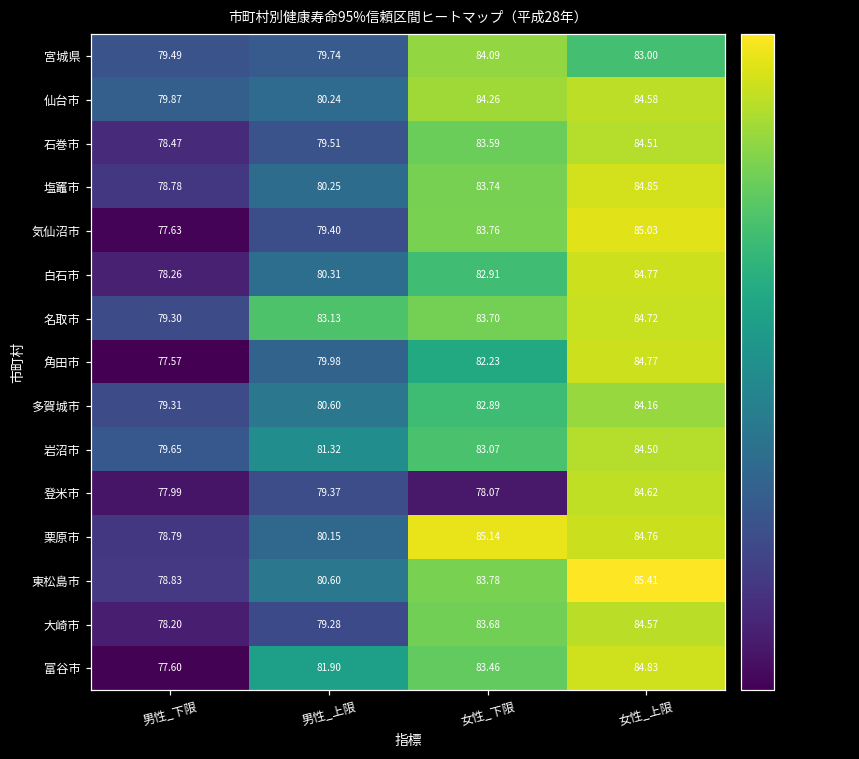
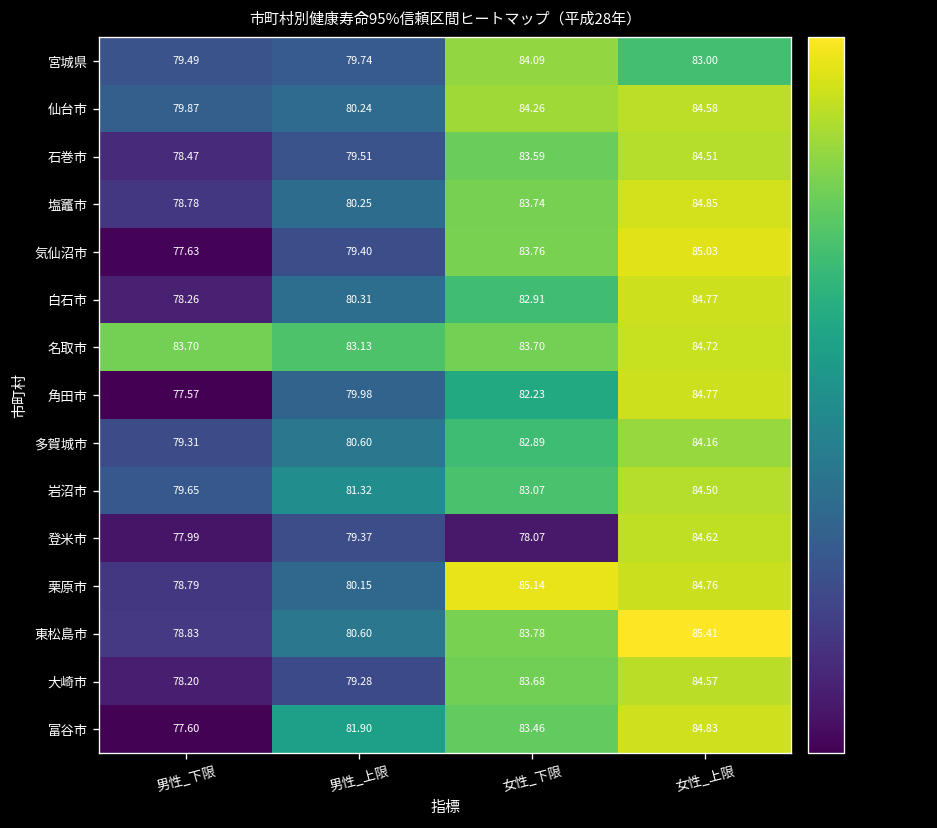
  {
    "宮城県": {
      "男性_下限": 79.49,
      "男性_上限": 79.74,
      "女性_下限": 84.09,
      "女性_上限": 83.00
    },
    "仙台市": {
      "男性_下限": 79.87,
      "男性_上限": 80.24,
      "女性_下限": 84.26,
      "女性_上限": 84.58
    },
    "石巻市": {
      "男性_下限": 78.47,
      "男性_上限": 79.51,
      "女性_下限": 83.59,
      "女性_上限": 84.51
    },
    "塩竈市": {
      "男性_下限": 78.78,
      "男性_上限": 80.25,
      "女性_下限": 83.74,
      "女性_上限": 84.85
    },
    "気仙沼市": {
      "男性_下限": 77.63,
      "男性_上限": 79.40,
      "女性_下限": 83.76,
      "女性_上限": 85.03
    },
    "白石市": {
      "男性_下限": 78.26,
      "男性_上限": 80.31,
      "女性_下限": 82.91,
      "女性_上限": 84.77
    },
    "名取市": {
-     "男性_下限": 79.30,
+     "男性_下限": 83.70,
      "男性_上限": 83.13,
      "女性_下限": 83.70,
      "女性_上限": 84.72
    },
    "角田市": {
      "男性_下限": 77.57,
      "男性_上限": 79.98,
      "女性_下限": 82.23,
      "女性_上限": 84.77
    },
    "多賀城市": {
      "男性_下限": 79.31,
      "男性_上限": 80.60,
      "女性_下限": 82.89,
      "女性_上限": 84.16
    },
    "岩沼市": {
      "男性_下限": 79.65,
      "男性_上限": 81.32,
      "女性_下限": 83.07,
      "女性_上限": 84.50
    },
    "登米市": {
      "男性_下限": 77.99,
      "男性_上限": 79.37,
      "女性_下限": 78.07,
      "女性_上限": 84.62
    },
    "栗原市": {
      "男性_下限": 78.79,
      "男性_上限": 80.15,
      "女性_下限": 85.14,
      "女性_上限": 84.76
    },
    "東松島市": {
      "男性_下限": 78.83,
      "男性_上限": 80.60,
      "女性_下限": 83.78,
      "女性_上限": 85.41
    },
    "大崎市": {
      "男性_下限": 78.20,
      "男性_上限": 79.28,
      "女性_下限": 83.68,
      "女性_上限": 84.57
    },
    "富谷市": {
      "男性_下限": 77.60,
      "男性_上限": 81.90,
      "女性_下限": 83.46,
      "女性_上限": 84.83
    }
  }
